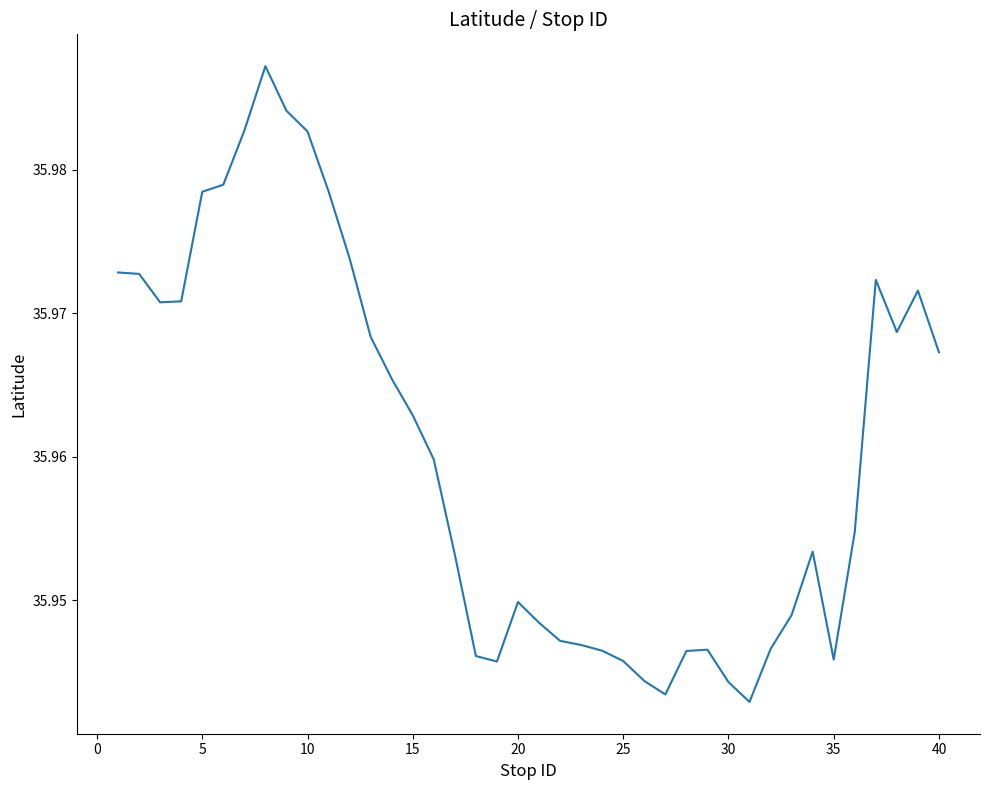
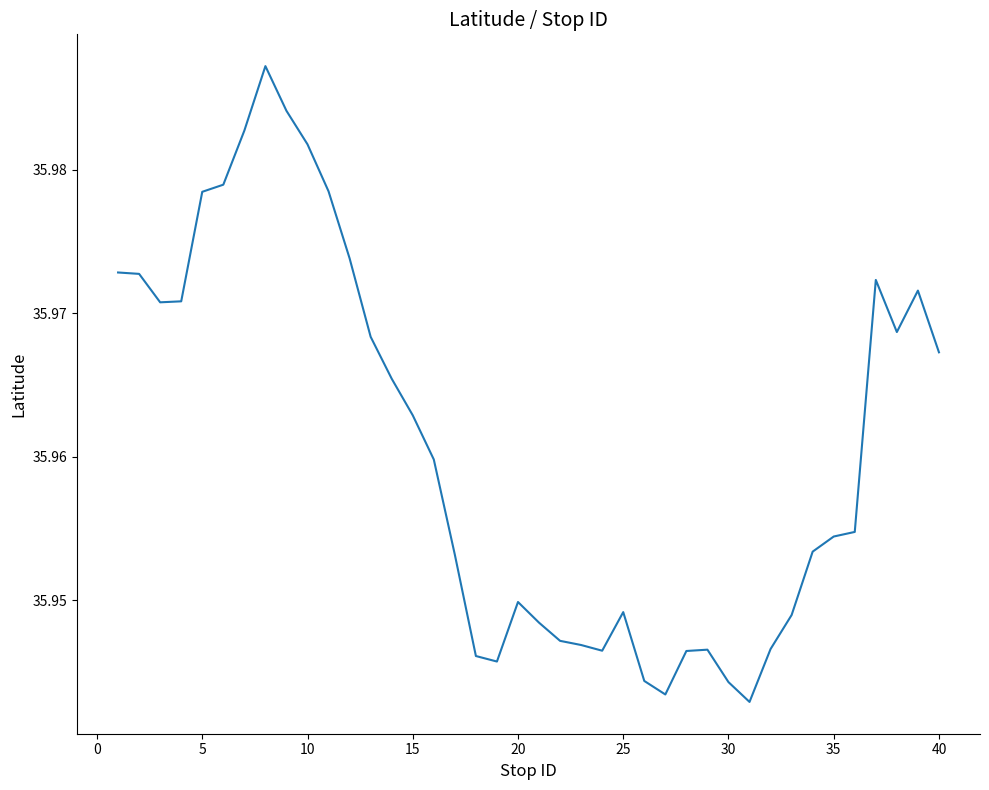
  {
    "5": 35.9785,
-   "10": 35.9827,
+   "10": 35.9818,
    "15": 35.9629,
    "20": 35.9499,
-   "25": 35.9458,
+   "25": 35.9492,
    "30": 35.9443,
-   "35": 35.9459,
+   "35": 35.9545,
    "40": 35.9673
  }
